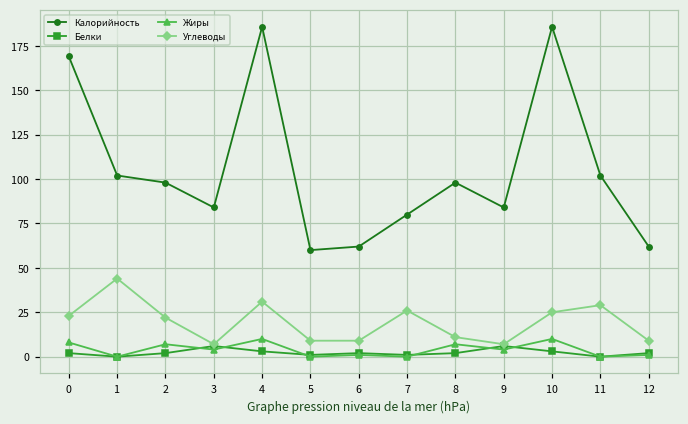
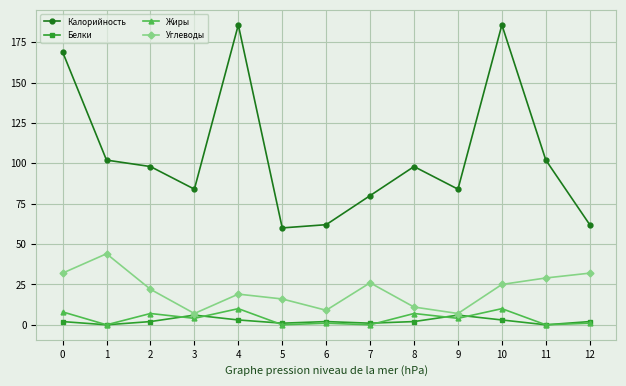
  {
    "Углеводы": {
-     "0": 23,
+     "0": 32,
      "1": 44,
      "2": 22,
-     "4": 31,
-     "5": 9,
+     "4": 19,
+     "5": 16,
      "6": 9,
      "7": 26,
      "8": 11,
      "10": 25,
      "11": 29,
-     "12": 9
+     "12": 32
    }
  }
